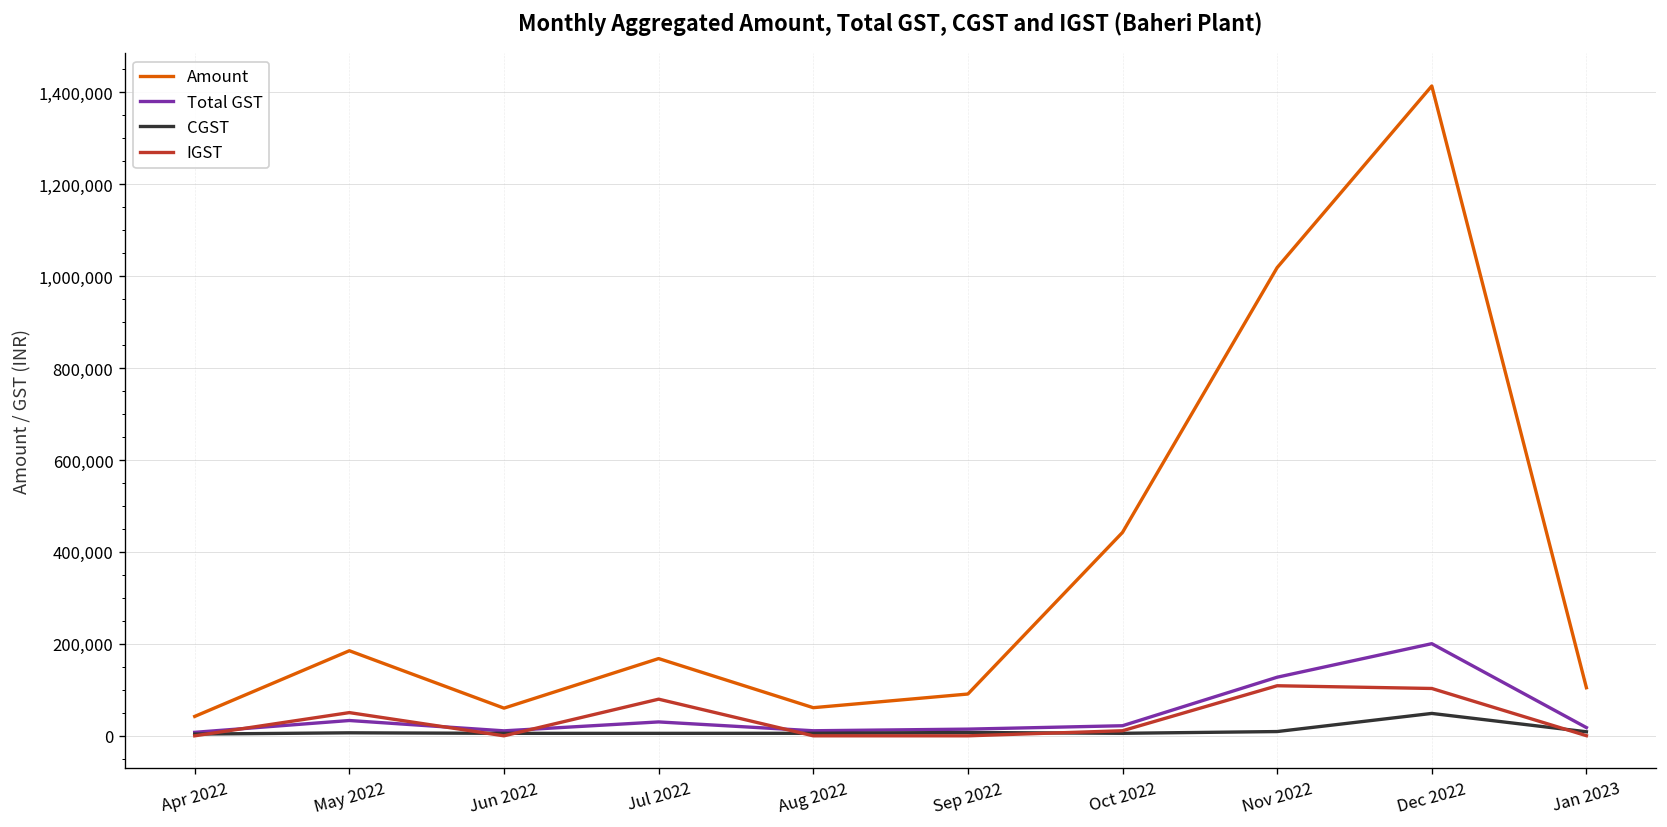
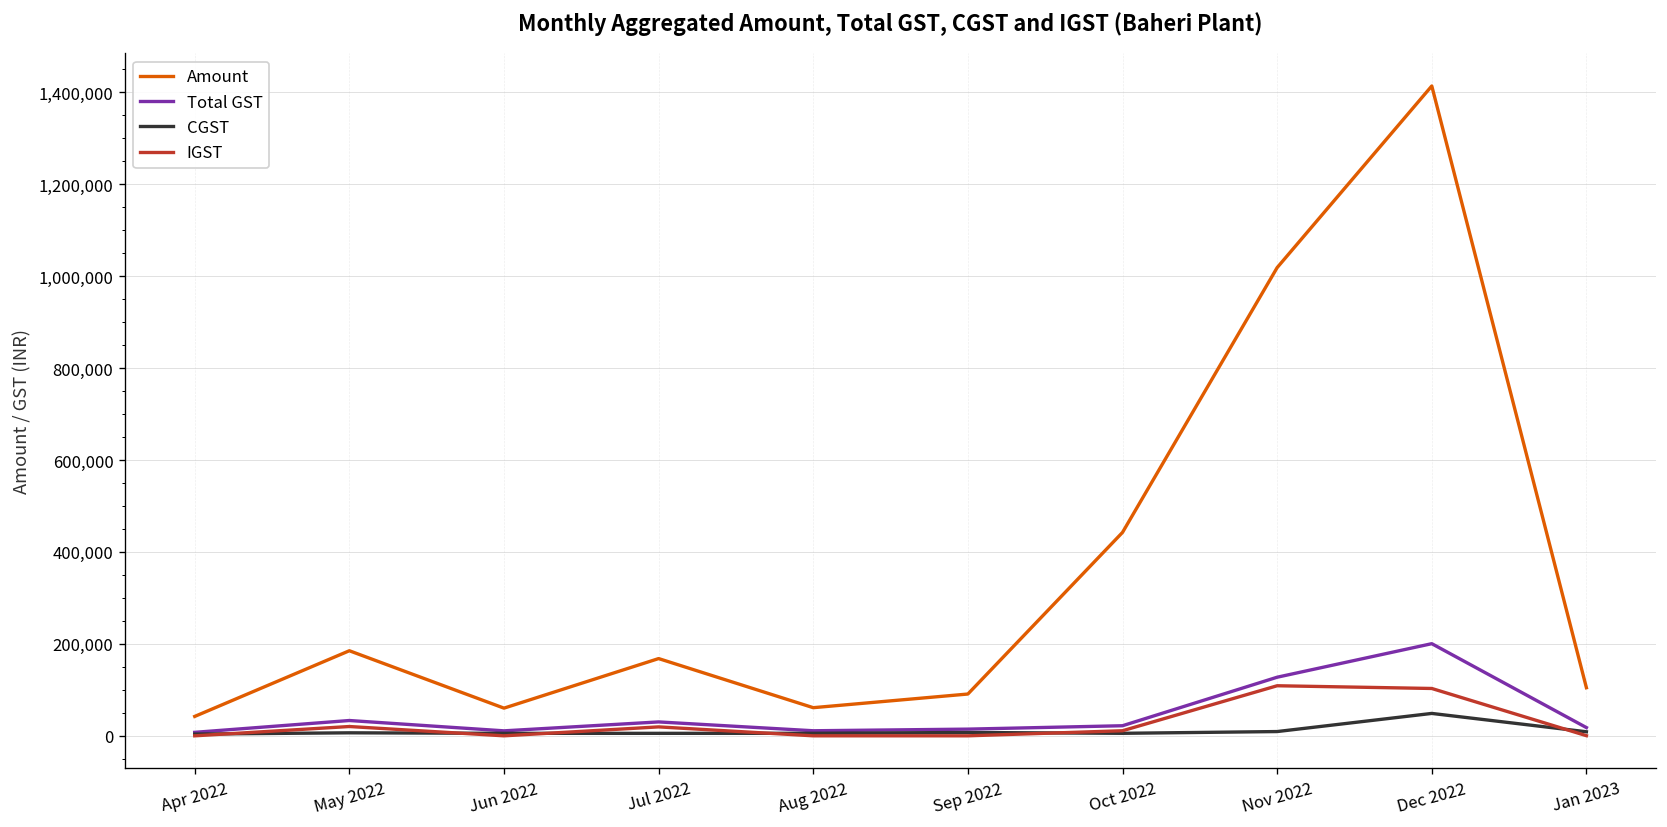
  {
    "Amount": {
      "Apr 2022": "40,000",
      "May 2022": "190,000",
      "Jun 2022": "60,000",
      "Jul 2022": "170,000",
      "Aug 2022": "60,000",
      "Sep 2022": "90,000",
      "Oct 2022": "440,000",
      "Nov 2022": "1,020,000",
      "Dec 2022": "1,410,000",
      "Jan 2023": "100,000"
    },
    "Total GST": {
      "May 2022": "30,000",
      "Jul 2022": "30,000",
      "Sep 2022": "10,000",
      "Oct 2022": "20,000",
      "Nov 2022": "130,000",
      "Dec 2022": "200,000",
      "Jan 2023": "20,000"
    },
    "CGST": {
      "May 2022": "10,000",
      "Jul 2022": "10,000",
      "Sep 2022": "10,000",
      "Nov 2022": "10,000",
      "Dec 2022": "50,000",
      "Jan 2023": "10,000"
    },
    "IGST": {
-     "May 2022": "50,000",
-     "Jul 2022": "80,000",
+     "May 2022": "20,000",
+     "Jul 2022": "20,000",
      "Sep 2022": "0",
      "Nov 2022": "110,000",
      "Dec 2022": "100,000",
      "Jan 2023": "0"
    }
  }
